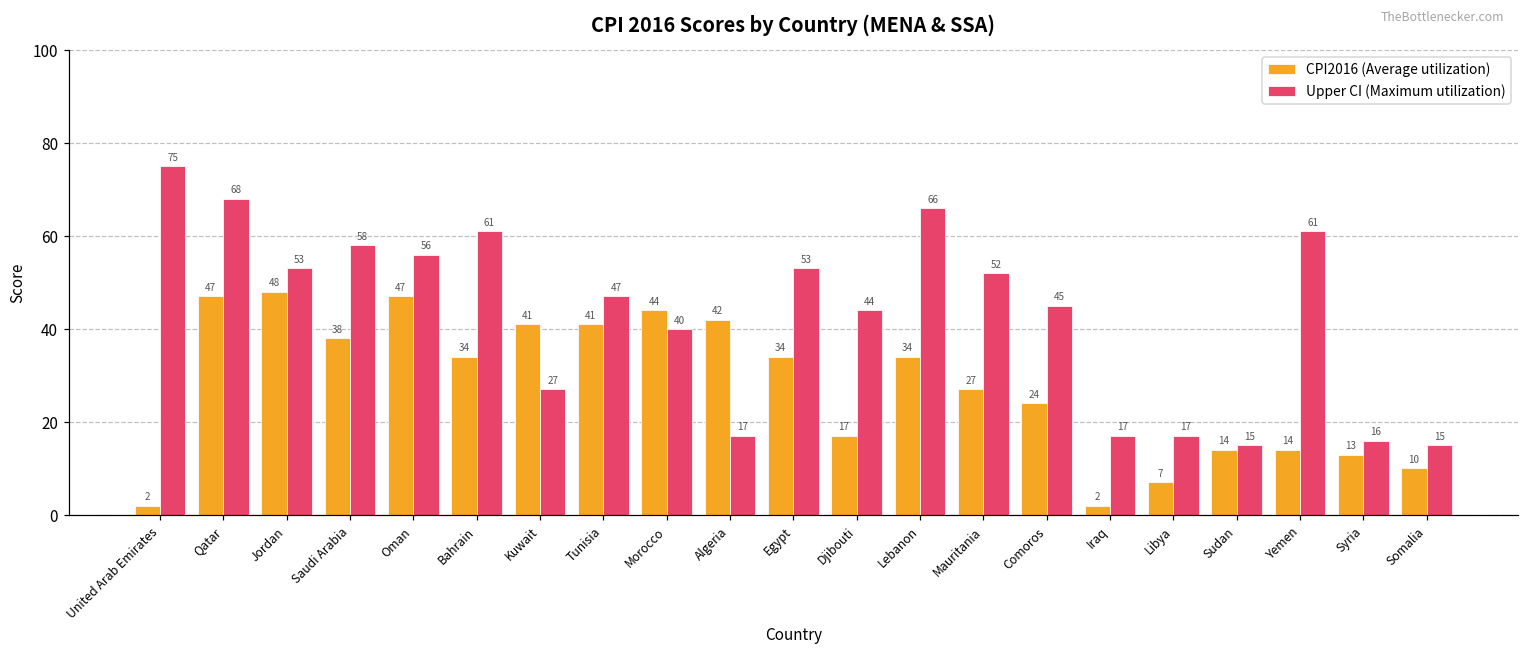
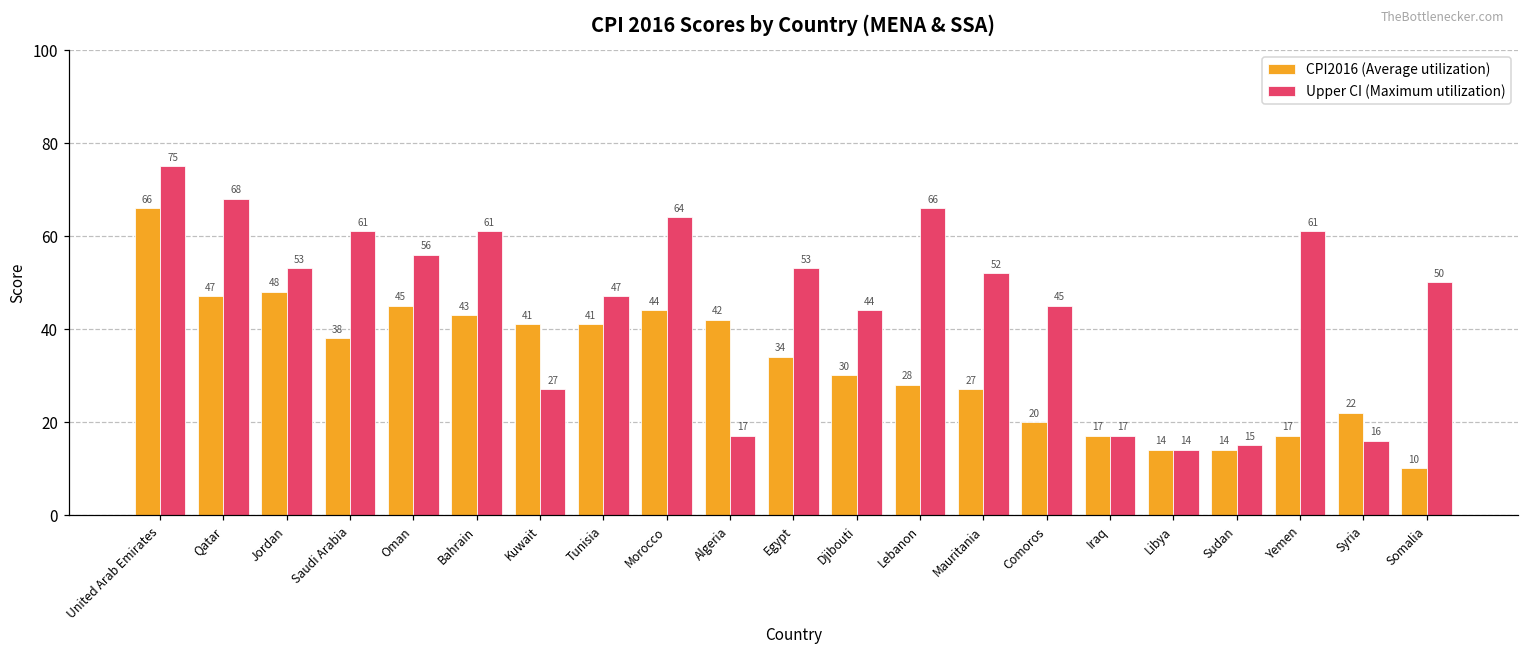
  {
    "CPI2016 (Average utilization)": {
-     "United Arab Emirates": 2,
+     "United Arab Emirates": 66,
      "Qatar": 47,
      "Jordan": 48,
      "Saudi Arabia": 38,
-     "Oman": 47,
-     "Bahrain": 34,
+     "Oman": 45,
+     "Bahrain": 43,
      "Kuwait": 41,
      "Tunisia": 41,
      "Morocco": 44,
      "Algeria": 42,
      "Egypt": 34,
-     "Djibouti": 17,
-     "Lebanon": 34,
+     "Djibouti": 30,
+     "Lebanon": 28,
      "Mauritania": 27,
-     "Comoros": 24,
-     "Iraq": 2,
-     "Libya": 7,
+     "Comoros": 20,
+     "Iraq": 17,
+     "Libya": 14,
      "Sudan": 14,
-     "Yemen": 14,
-     "Syria": 13,
+     "Yemen": 17,
+     "Syria": 22,
      "Somalia": 10
    },
    "Upper CI (Maximum utilization)": {
      "United Arab Emirates": 75,
      "Qatar": 68,
      "Jordan": 53,
-     "Saudi Arabia": 58,
+     "Saudi Arabia": 61,
      "Oman": 56,
      "Bahrain": 61,
      "Kuwait": 27,
      "Tunisia": 47,
-     "Morocco": 40,
+     "Morocco": 64,
      "Algeria": 17,
      "Egypt": 53,
      "Djibouti": 44,
      "Lebanon": 66,
      "Mauritania": 52,
      "Comoros": 45,
      "Iraq": 17,
-     "Libya": 17,
+     "Libya": 14,
      "Sudan": 15,
      "Yemen": 61,
      "Syria": 16,
-     "Somalia": 15
+     "Somalia": 50
    }
  }
